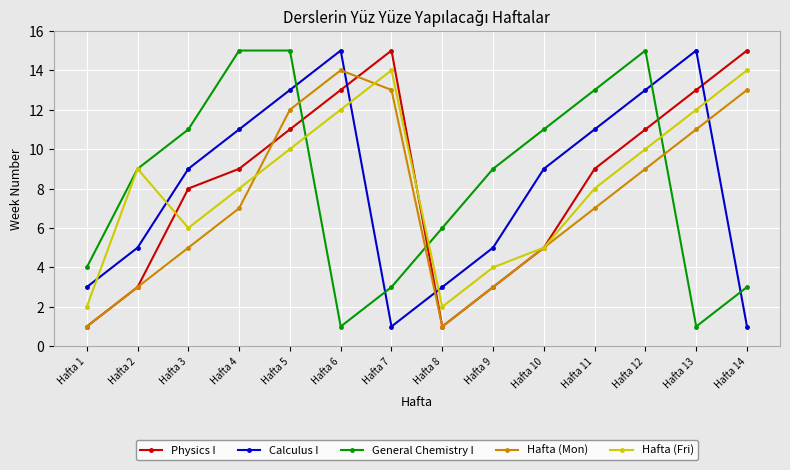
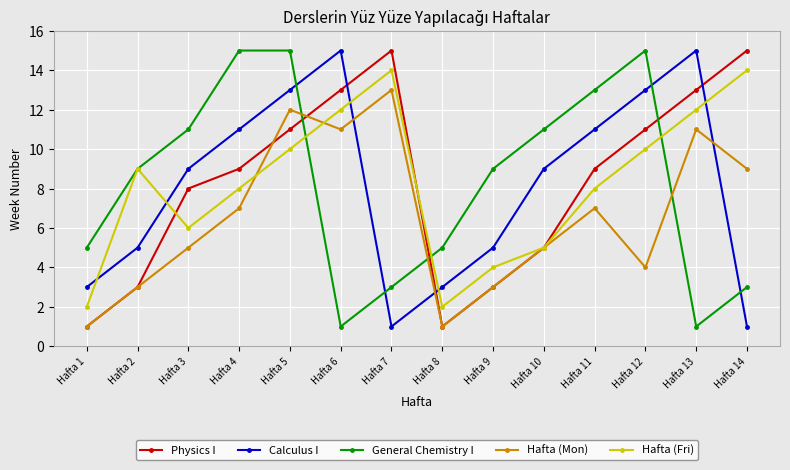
  {
    "Physics I": {
      "Hafta 3": 8,
      "Hafta 4": 9,
      "Hafta 5": 11,
      "Hafta 6": 13,
      "Hafta 7": 15,
      "Hafta 11": 9,
      "Hafta 12": 11,
      "Hafta 13": 13,
      "Hafta 14": 15
    },
    "Calculus I": {
      "Hafta 1": 3,
      "Hafta 2": 5,
      "Hafta 3": 9,
      "Hafta 4": 11,
      "Hafta 5": 13,
      "Hafta 6": 15,
      "Hafta 7": 1,
      "Hafta 8": 3,
      "Hafta 9": 5,
      "Hafta 10": 9,
      "Hafta 11": 11,
      "Hafta 12": 13,
      "Hafta 13": 15,
      "Hafta 14": 1
    },
    "General Chemistry I": {
-     "Hafta 1": 4,
+     "Hafta 1": 5,
      "Hafta 3": 11,
      "Hafta 4": 15,
      "Hafta 5": 15,
      "Hafta 6": 1,
      "Hafta 7": 3,
-     "Hafta 8": 6,
+     "Hafta 8": 5,
      "Hafta 9": 9,
      "Hafta 10": 11,
      "Hafta 11": 13,
      "Hafta 12": 15,
      "Hafta 13": 1,
      "Hafta 14": 3
    },
    "Hafta (Mon)": {
      "Hafta 3": 5,
      "Hafta 4": 7,
      "Hafta 5": 12,
-     "Hafta 6": 14,
+     "Hafta 6": 11,
      "Hafta 7": 13,
      "Hafta 11": 7,
-     "Hafta 12": 9,
+     "Hafta 12": 4,
      "Hafta 13": 11,
-     "Hafta 14": 13
+     "Hafta 14": 9
    },
    "Hafta (Fri)": {
      "Hafta 1": 2,
      "Hafta 3": 6,
      "Hafta 4": 8,
      "Hafta 5": 10,
      "Hafta 6": 12,
      "Hafta 7": 14,
      "Hafta 8": 2,
      "Hafta 9": 4,
      "Hafta 11": 8,
      "Hafta 12": 10,
      "Hafta 13": 12,
      "Hafta 14": 14
    }
  }
